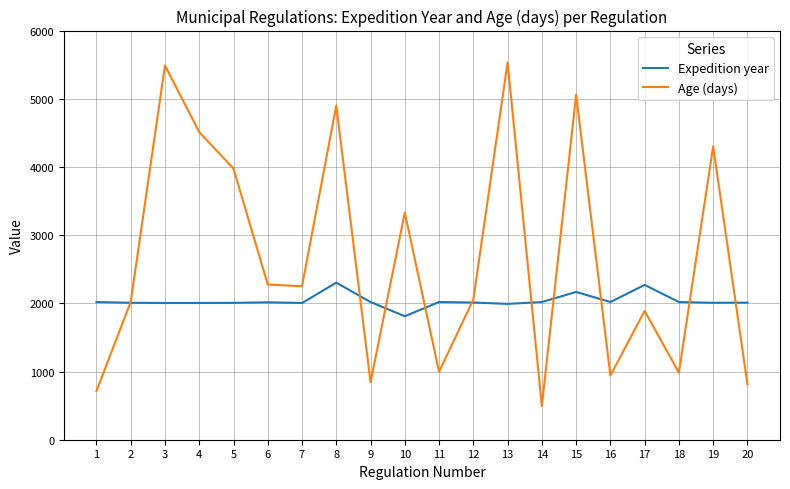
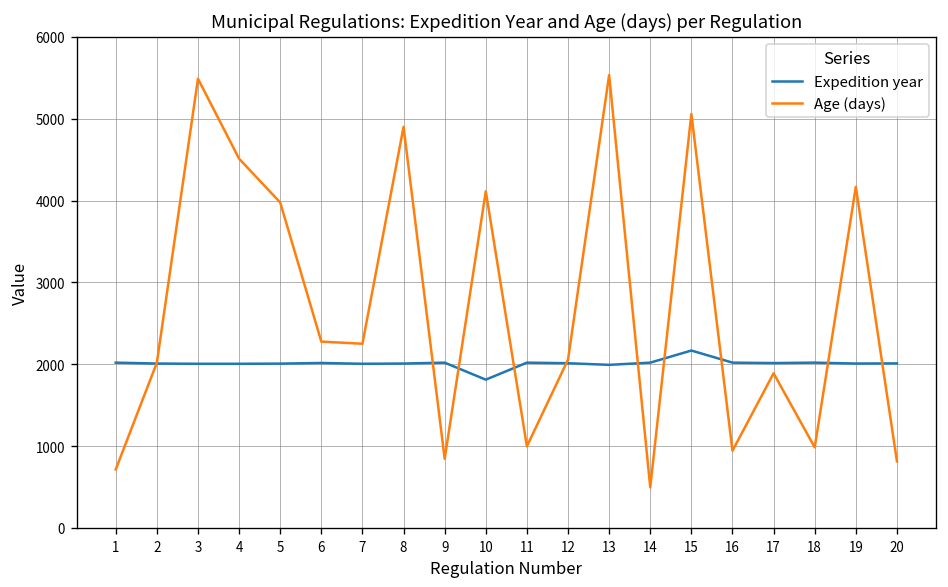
  {
    "Expedition year": {
      "1": 2000,
      "3": 2000,
      "4": 2000,
      "5": 2000,
      "6": 2000,
      "7": 2000,
-     "8": 2300,
+     "8": 2000,
      "9": 2000,
      "10": 1800,
      "11": 2000,
      "12": 2000,
      "13": 2000,
      "14": 2000,
      "15": 2200,
      "16": 2000,
-     "17": 2300,
+     "17": 2000,
      "18": 2000,
      "19": 2000,
      "20": 2000
    },
    "Age (days)": {
      "1": 700,
      "3": 5500,
      "4": 4500,
      "5": 4000,
      "6": 2300,
      "7": 2300,
      "8": 4900,
      "9": 800,
-     "10": 3300,
+     "10": 4100,
      "11": 1000,
      "12": 2100,
      "13": 5500,
      "14": 500,
      "15": 5100,
      "16": 900,
      "17": 1900,
      "18": 1000,
-     "19": 4300,
+     "19": 4200,
      "20": 800
    }
  }
